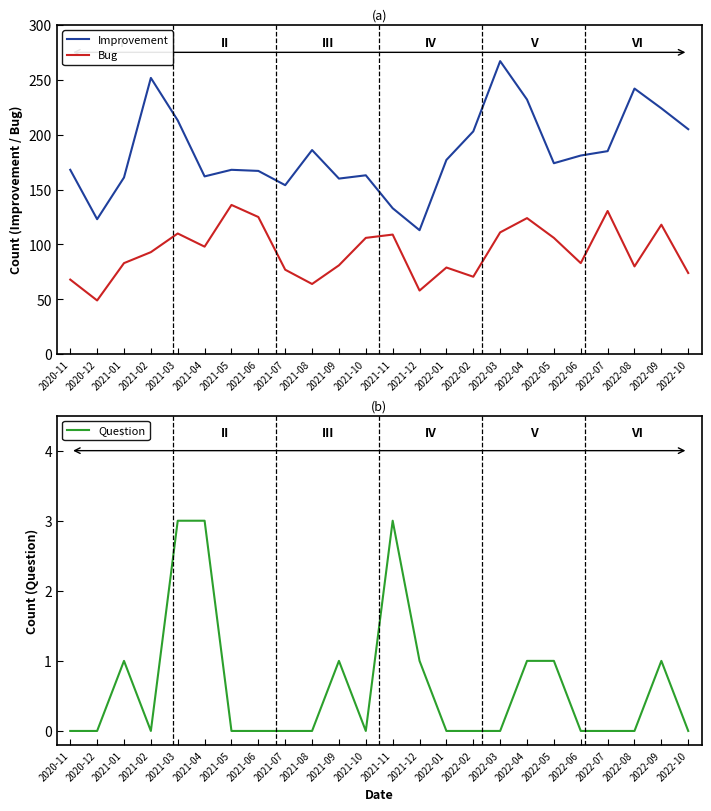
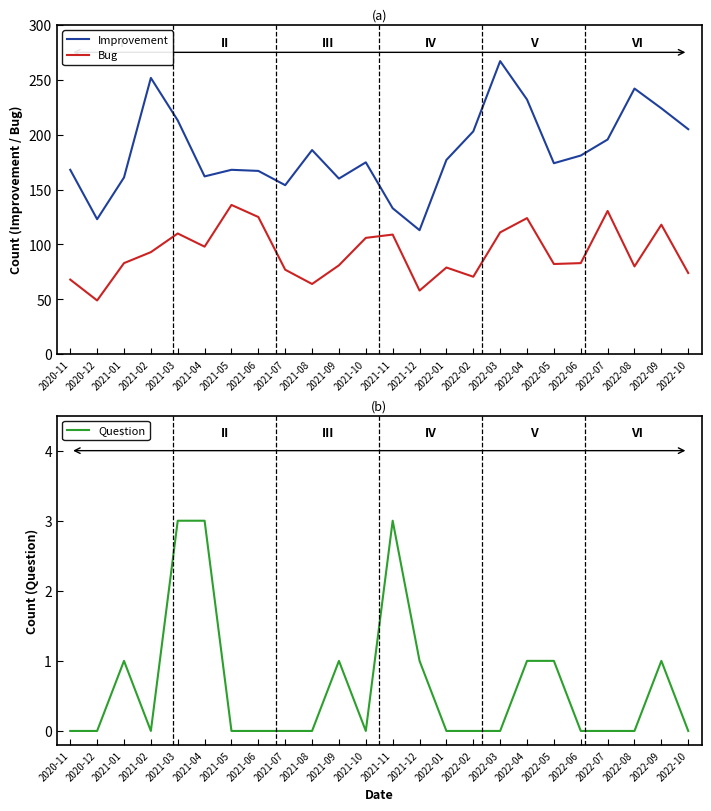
  {
    "(a)": {
      "Improvement": {
        "2020-11": 168,
        "2020-12": 123,
        "2021-01": 161,
        "2021-02": 252,
        "2021-03": 213,
        "2021-04": 162,
        "2021-05": 168,
        "2021-06": 167,
        "2021-07": 154,
        "2021-08": 186,
        "2021-09": 160,
-       "2021-10": 163,
+       "2021-10": 175,
        "2021-11": 133,
        "2021-12": 113,
        "2022-01": 177,
        "2022-02": 203,
        "2022-03": 267,
        "2022-04": 232,
        "2022-05": 174,
        "2022-06": 181,
-       "2022-07": 185,
+       "2022-07": 196,
        "2022-08": 242,
        "2022-09": 224,
        "2022-10": 205
      },
      "Bug": {
        "2020-11": 68,
        "2020-12": 49,
        "2021-01": 83,
        "2021-02": 93,
        "2021-03": 110,
        "2021-04": 98,
        "2021-05": 136,
        "2021-06": 125,
        "2021-07": 77,
        "2021-08": 64,
        "2021-09": 81,
        "2021-10": 106,
        "2021-11": 109,
        "2021-12": 58,
        "2022-01": 79,
        "2022-02": 71,
        "2022-03": 111,
        "2022-04": 124,
-       "2022-05": 106,
+       "2022-05": 82,
        "2022-06": 83,
        "2022-07": 131,
        "2022-08": 80,
        "2022-09": 118,
        "2022-10": 74
      }
    },
    "(b)": {
      "2020-11": 0.0,
      "2020-12": 0.0,
      "2021-01": 1.0,
      "2021-02": 0.0,
      "2021-03": 3.0,
      "2021-04": 3.0,
      "2021-05": 0.0,
      "2021-06": 0.0,
      "2021-07": 0.0,
      "2021-08": 0.0,
      "2021-09": 1.0,
      "2021-10": 0.0,
      "2021-11": 3.0,
      "2021-12": 1.0,
      "2022-01": 0.0,
      "2022-02": 0.0,
      "2022-03": 0.0,
      "2022-04": 1.0,
      "2022-05": 1.0,
      "2022-06": 0.0,
      "2022-07": 0.0,
      "2022-08": 0.0,
      "2022-09": 1.0,
      "2022-10": 0.0
    }
  }
